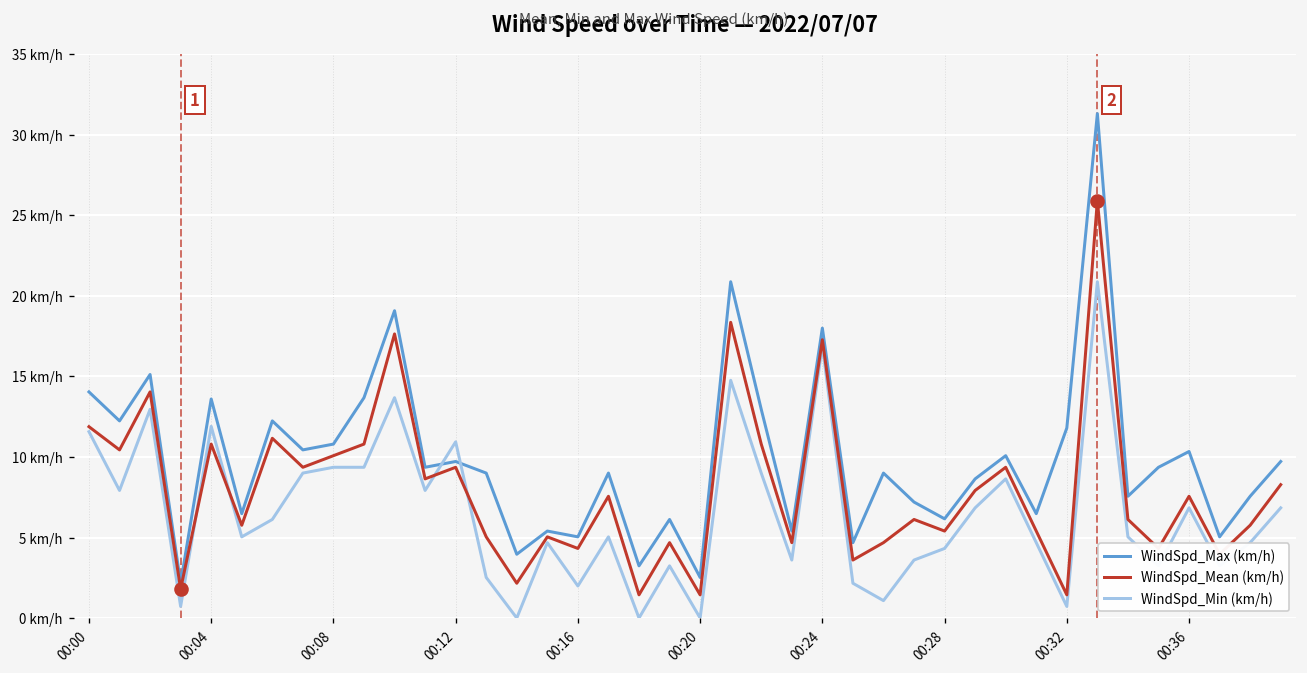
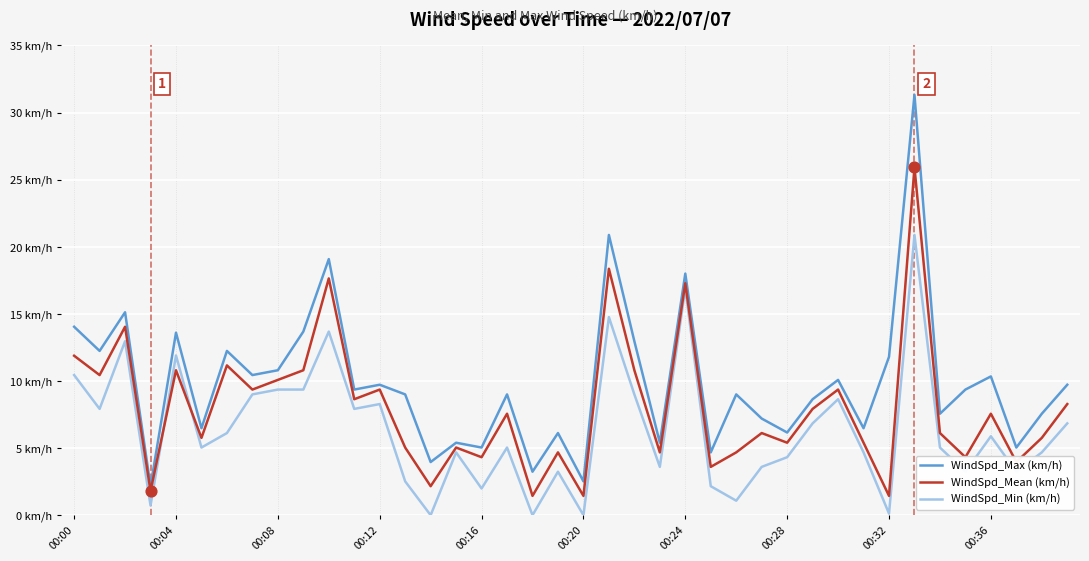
  {
    "WindSpd_Max (km/h)": {
      "00:00": "14.0 km/h",
      "00:04": "13.6 km/h",
      "00:08": "10.8 km/h",
      "00:12": "9.7 km/h",
      "00:16": "5.0 km/h",
      "00:20": "2.5 km/h",
      "00:24": "18.0 km/h",
      "00:28": "6.2 km/h",
      "00:32": "11.8 km/h",
      "00:36": "10.3 km/h"
    },
    "WindSpd_Min (km/h)": {
-     "00:00": "11.6 km/h",
+     "00:00": "10.4 km/h",
      "00:04": "11.9 km/h",
      "00:08": "9.4 km/h",
-     "00:12": "10.9 km/h",
+     "00:12": "8.3 km/h",
      "00:16": "2.0 km/h",
      "00:20": "0.0 km/h",
      "00:24": "16.9 km/h",
      "00:28": "4.3 km/h",
-     "00:32": "0.7 km/h",
-     "00:36": "6.8 km/h"
+     "00:32": "0.1 km/h",
+     "00:36": "5.9 km/h"
    }
  }
